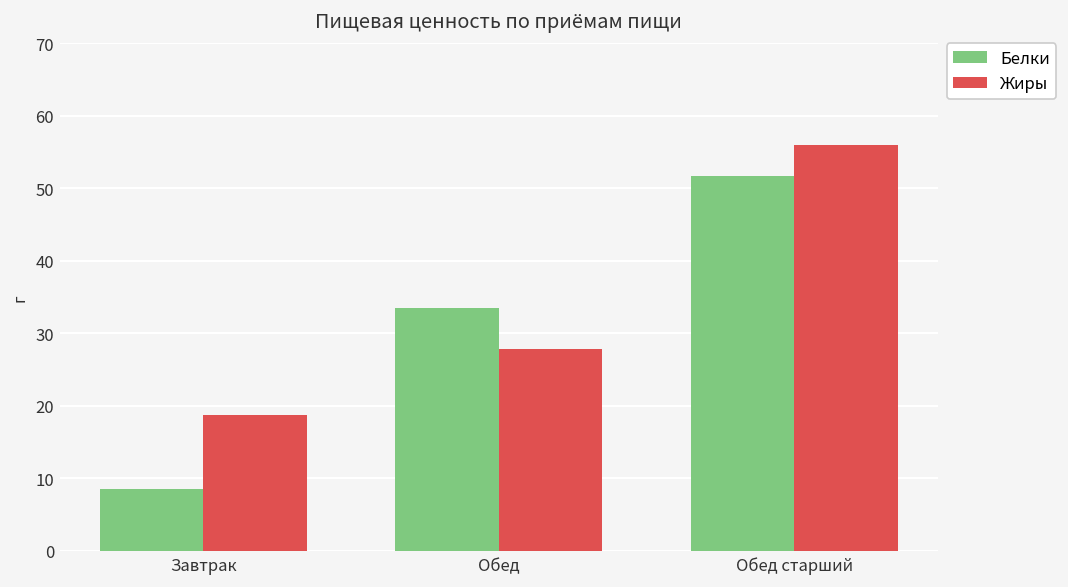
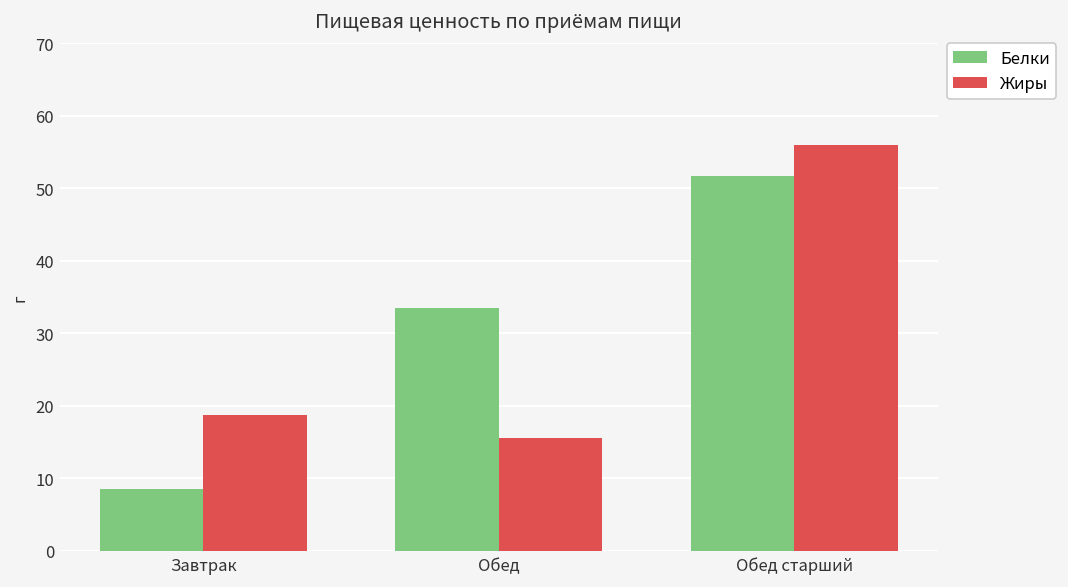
  {
    "Белки": {
      "Завтрак": 9,
      "Обед": 33,
      "Обед старший": 52
    },
    "Жиры": {
      "Завтрак": 19,
-     "Обед": 28,
+     "Обед": 16,
      "Обед старший": 56
    }
  }
